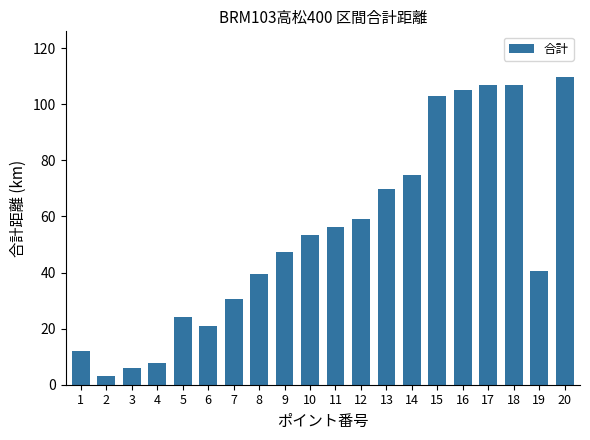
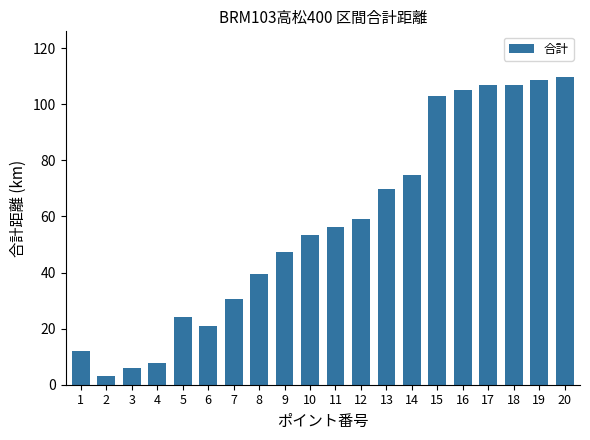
  {
    "1": 12,
    "2": 3,
    "3": 6,
    "4": 8,
    "5": 24,
    "6": 21,
    "7": 31,
    "8": 40,
    "9": 47,
    "10": 53,
    "11": 56,
    "12": 59,
    "13": 70,
    "14": 75,
    "15": 103,
    "16": 105,
    "17": 107,
    "18": 107,
-   "19": 41,
+   "19": 109,
    "20": 110
  }
